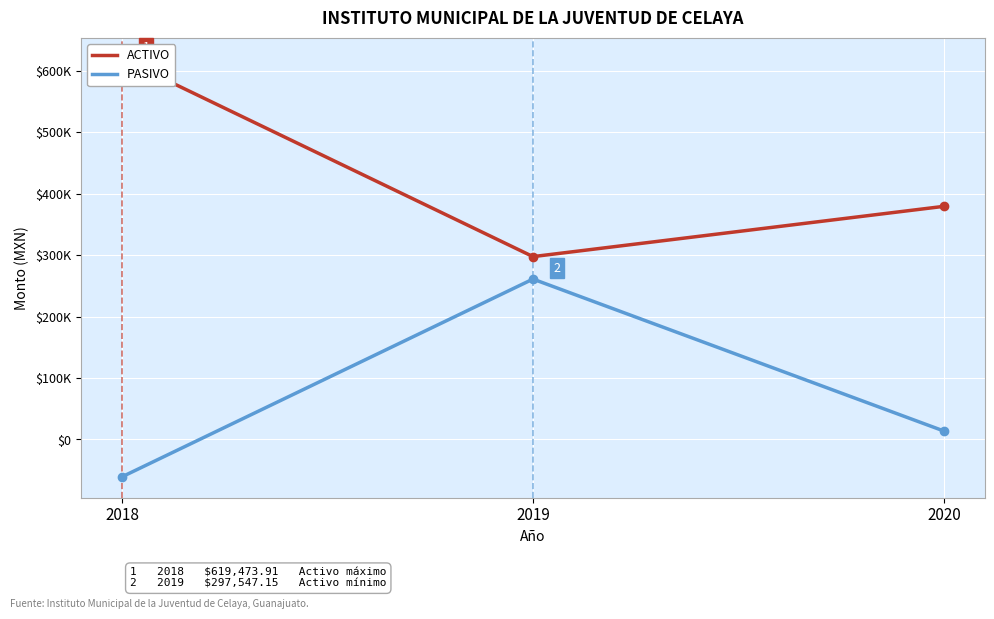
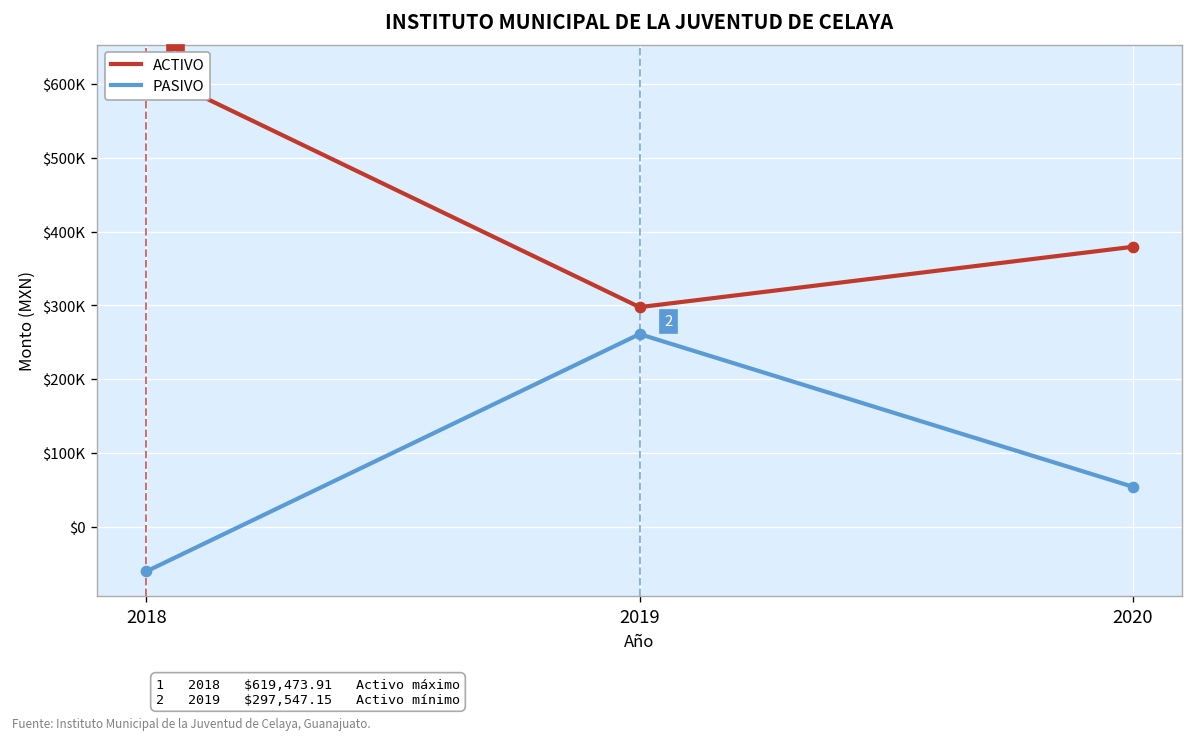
  {
    "ACTIVO": {
      "2020": "$380000"
    },
    "PASIVO": {
      "2018": "$-60000",
-     "2020": "$10000"
+     "2020": "$50000"
    }
  }
